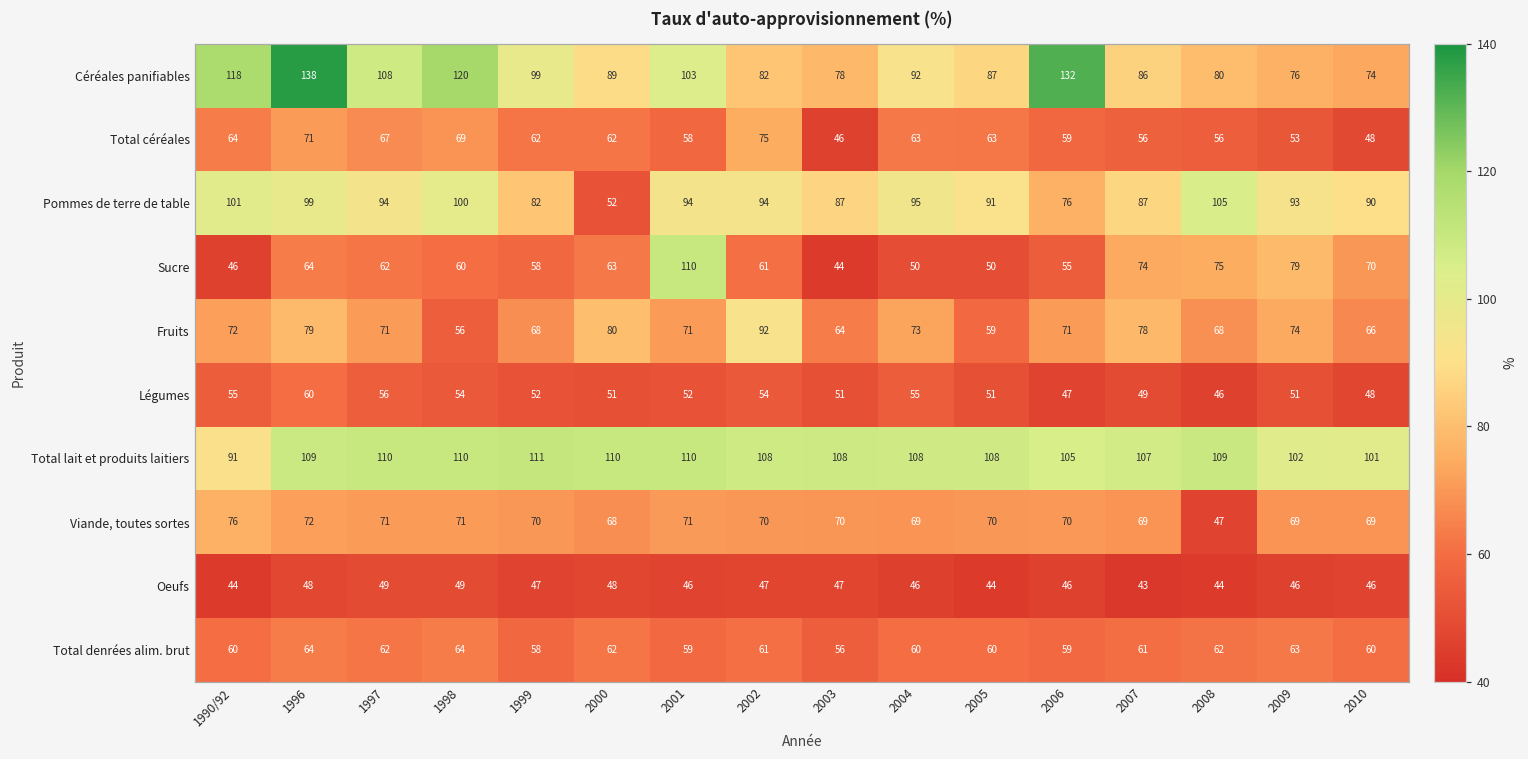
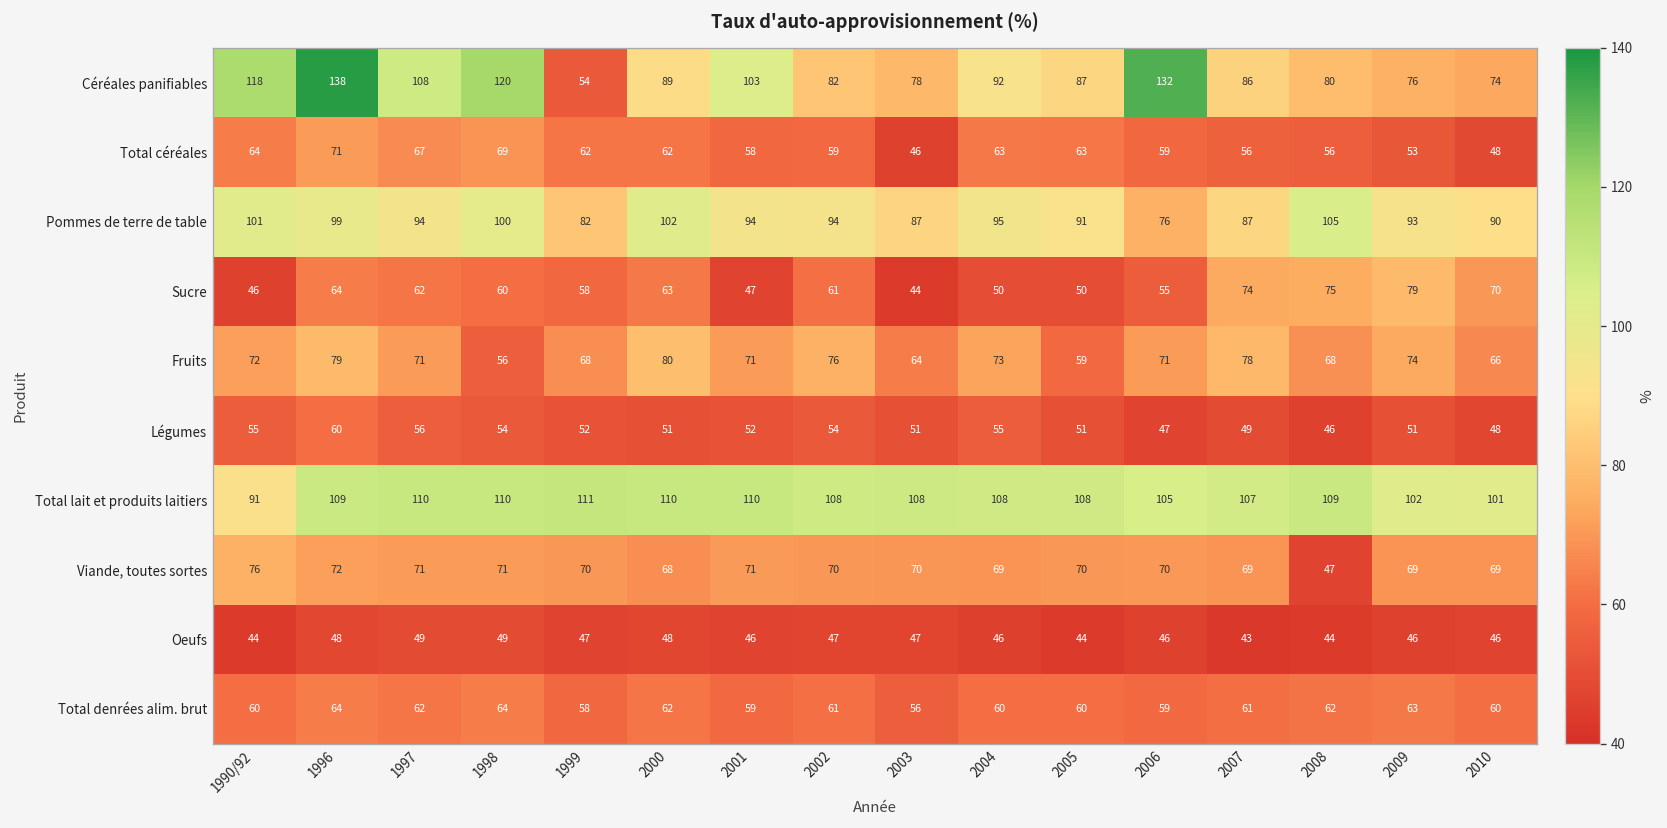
  {
    "Céréales panifiables": {
      "1990/92": 118,
      "1996": 138,
      "1997": 108,
      "1998": 120,
-     "1999": 99,
+     "1999": 54,
      "2000": 89,
      "2001": 103,
      "2002": 82,
      "2003": 78,
      "2004": 92,
      "2005": 87,
      "2006": 132,
      "2007": 86,
      "2008": 80,
      "2009": 76,
      "2010": 74
    },
    "Total céréales": {
      "1990/92": 64,
      "1996": 71,
      "1997": 67,
      "1998": 69,
      "1999": 62,
      "2000": 62,
      "2001": 58,
-     "2002": 75,
+     "2002": 59,
      "2003": 46,
      "2004": 63,
      "2005": 63,
      "2006": 59,
      "2007": 56,
      "2008": 56,
      "2009": 53,
      "2010": 48
    },
    "Pommes de terre de table": {
      "1990/92": 101,
      "1996": 99,
      "1997": 94,
      "1998": 100,
      "1999": 82,
-     "2000": 52,
+     "2000": 102,
      "2001": 94,
      "2002": 94,
      "2003": 87,
      "2004": 95,
      "2005": 91,
      "2006": 76,
      "2007": 87,
      "2008": 105,
      "2009": 93,
      "2010": 90
    },
    "Sucre": {
      "1990/92": 46,
      "1996": 64,
      "1997": 62,
      "1998": 60,
      "1999": 58,
      "2000": 63,
-     "2001": 110,
+     "2001": 47,
      "2002": 61,
      "2003": 44,
      "2004": 50,
      "2005": 50,
      "2006": 55,
      "2007": 74,
      "2008": 75,
      "2009": 79,
      "2010": 70
    },
    "Fruits": {
      "1990/92": 72,
      "1996": 79,
      "1997": 71,
      "1998": 56,
      "1999": 68,
      "2000": 80,
      "2001": 71,
-     "2002": 92,
+     "2002": 76,
      "2003": 64,
      "2004": 73,
      "2005": 59,
      "2006": 71,
      "2007": 78,
      "2008": 68,
      "2009": 74,
      "2010": 66
    },
    "Légumes": {
      "1990/92": 55,
      "1996": 60,
      "1997": 56,
      "1998": 54,
      "1999": 52,
      "2000": 51,
      "2001": 52,
      "2002": 54,
      "2003": 51,
      "2004": 55,
      "2005": 51,
      "2006": 47,
      "2007": 49,
      "2008": 46,
      "2009": 51,
      "2010": 48
    },
    "Total lait et produits laitiers": {
      "1990/92": 91,
      "1996": 109,
      "1997": 110,
      "1998": 110,
      "1999": 111,
      "2000": 110,
      "2001": 110,
      "2002": 108,
      "2003": 108,
      "2004": 108,
      "2005": 108,
      "2006": 105,
      "2007": 107,
      "2008": 109,
      "2009": 102,
      "2010": 101
    },
    "Viande, toutes sortes": {
      "1990/92": 76,
      "1996": 72,
      "1997": 71,
      "1998": 71,
      "1999": 70,
      "2000": 68,
      "2001": 71,
      "2002": 70,
      "2003": 70,
      "2004": 69,
      "2005": 70,
      "2006": 70,
      "2007": 69,
      "2008": 47,
      "2009": 69,
      "2010": 69
    },
    "Oeufs": {
      "1990/92": 44,
      "1996": 48,
      "1997": 49,
      "1998": 49,
      "1999": 47,
      "2000": 48,
      "2001": 46,
      "2002": 47,
      "2003": 47,
      "2004": 46,
      "2005": 44,
      "2006": 46,
      "2007": 43,
      "2008": 44,
      "2009": 46,
      "2010": 46
    },
    "Total denrées alim. brut": {
      "1990/92": 60,
      "1996": 64,
      "1997": 62,
      "1998": 64,
      "1999": 58,
      "2000": 62,
      "2001": 59,
      "2002": 61,
      "2003": 56,
      "2004": 60,
      "2005": 60,
      "2006": 59,
      "2007": 61,
      "2008": 62,
      "2009": 63,
      "2010": 60
    }
  }
